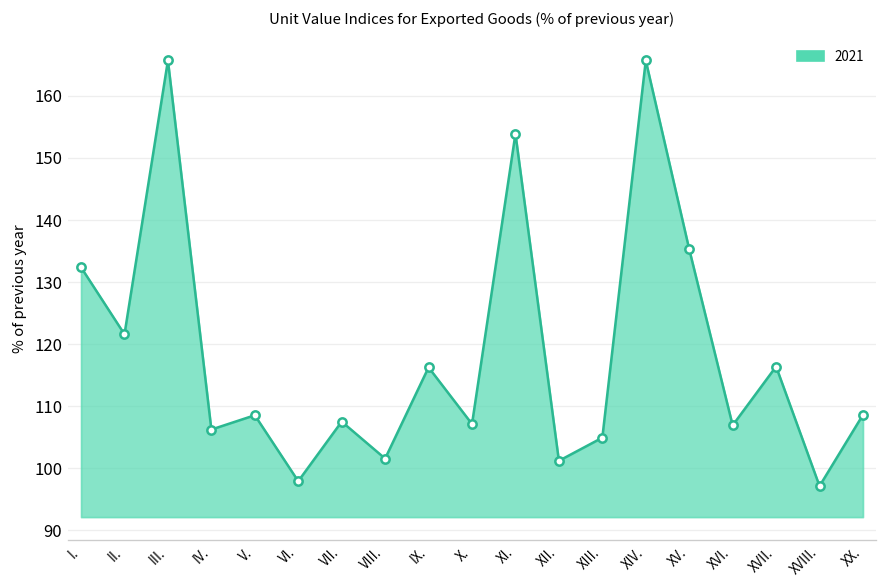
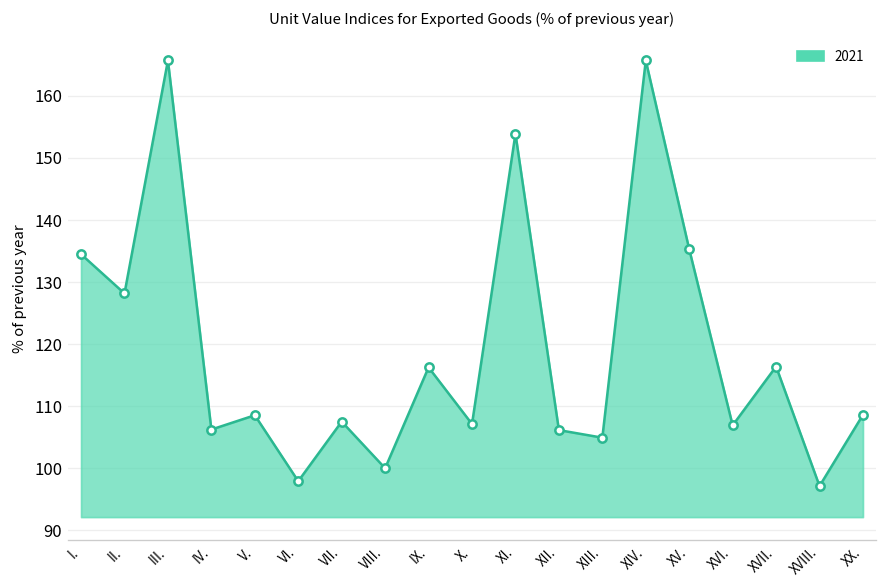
  {
-   "I.": 132,
-   "II.": 122,
+   "I.": 134,
+   "II.": 128,
    "III.": 166,
    "IV.": 106,
    "V.": 109,
    "VI.": 98,
    "VII.": 108,
-   "VIII.": 102,
+   "VIII.": 100,
    "IX.": 116,
    "X.": 107,
    "XI.": 154,
-   "XII.": 101,
+   "XII.": 106,
    "XIII.": 105,
    "XIV.": 166,
    "XV.": 135,
    "XVI.": 107,
    "XVII.": 116,
    "XVIII.": 97,
    "XX.": 109
  }
